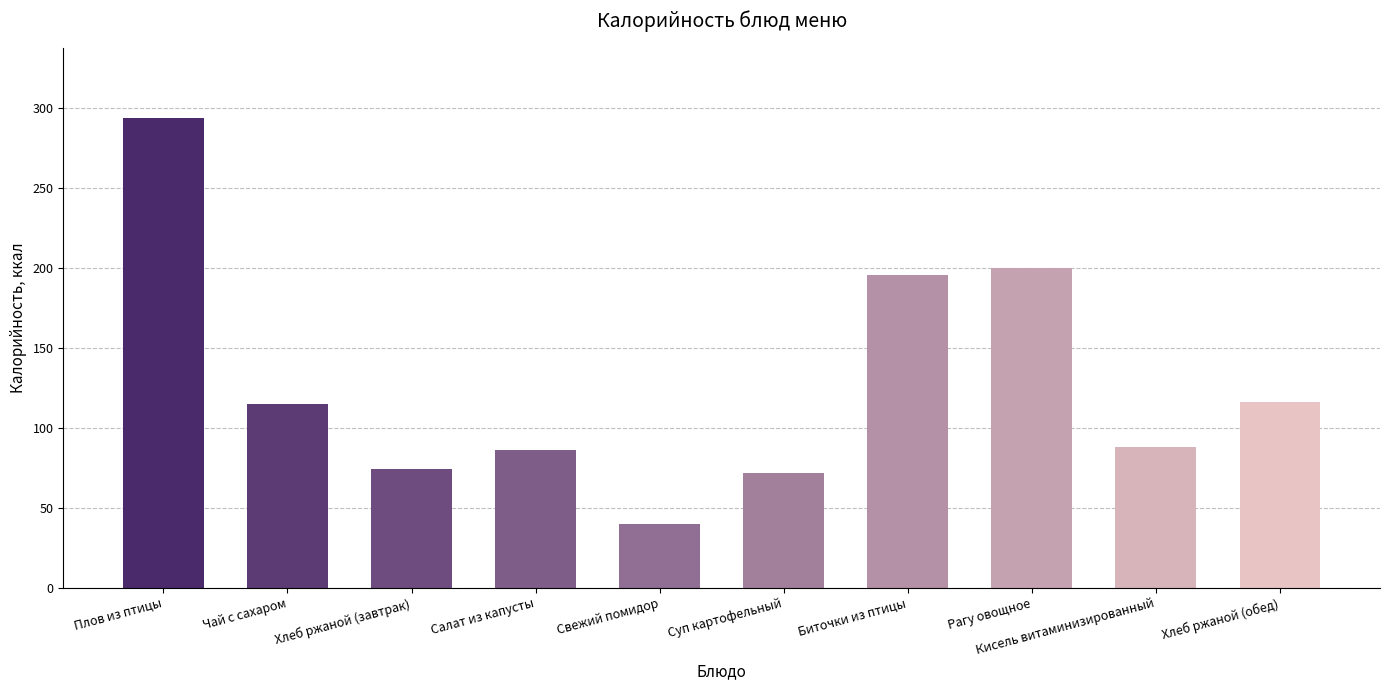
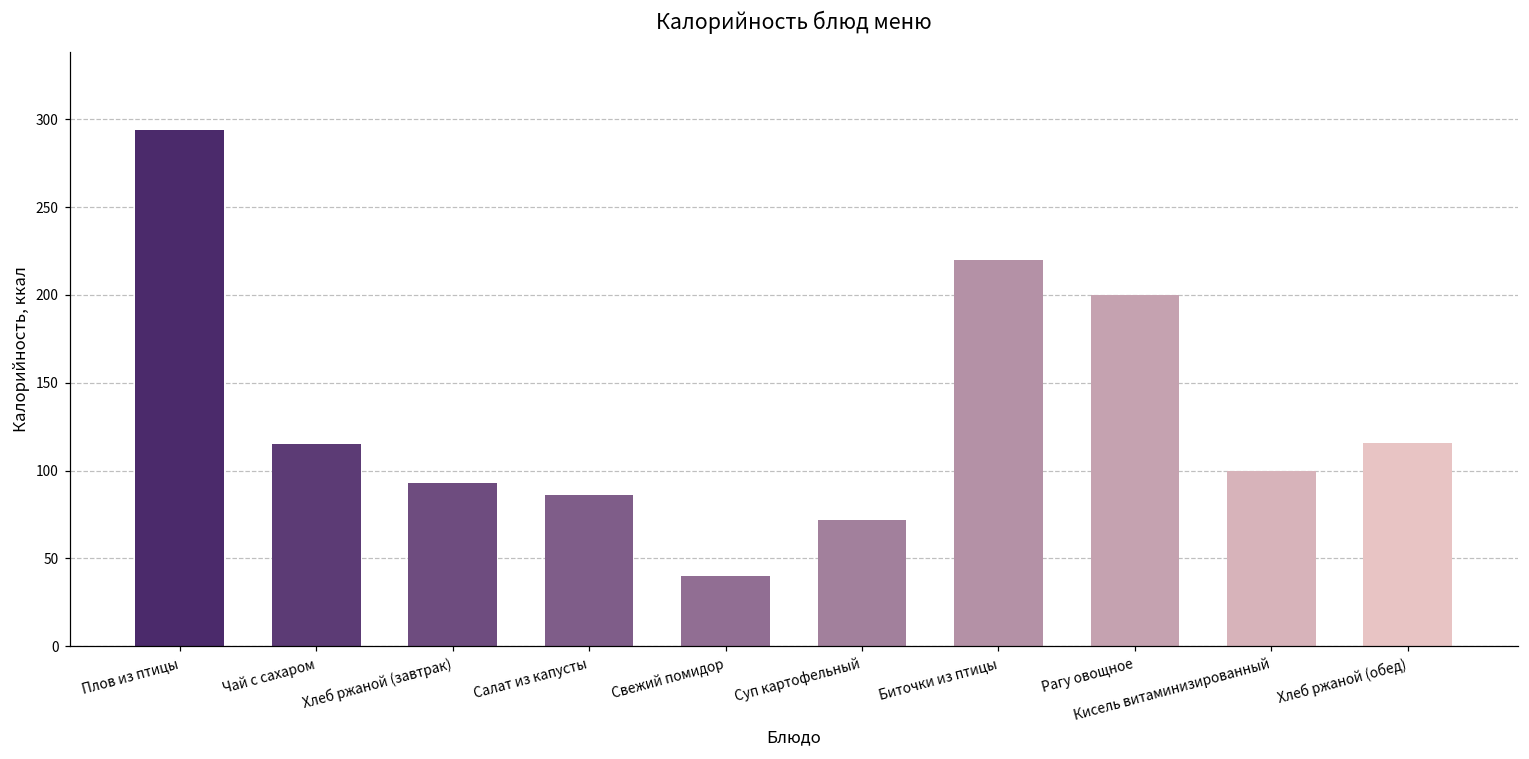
  {
    "Плов из птицы": 294,
    "Чай с сахаром": 115,
-   "Хлеб ржаной (завтрак)": 74,
+   "Хлеб ржаной (завтрак)": 93,
    "Салат из капусты": 86,
    "Свежий помидор": 40,
    "Суп картофельный": 72,
-   "Биточки из птицы": 196,
+   "Биточки из птицы": 220,
    "Рагу овощное": 200,
-   "Кисель витаминизированный": 88,
+   "Кисель витаминизированный": 100,
    "Хлеб ржаной (обед)": 116
  }
